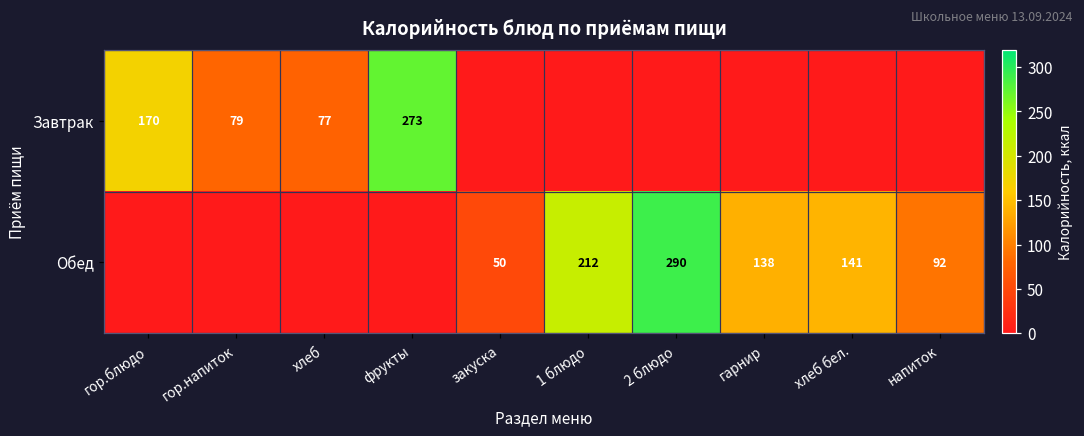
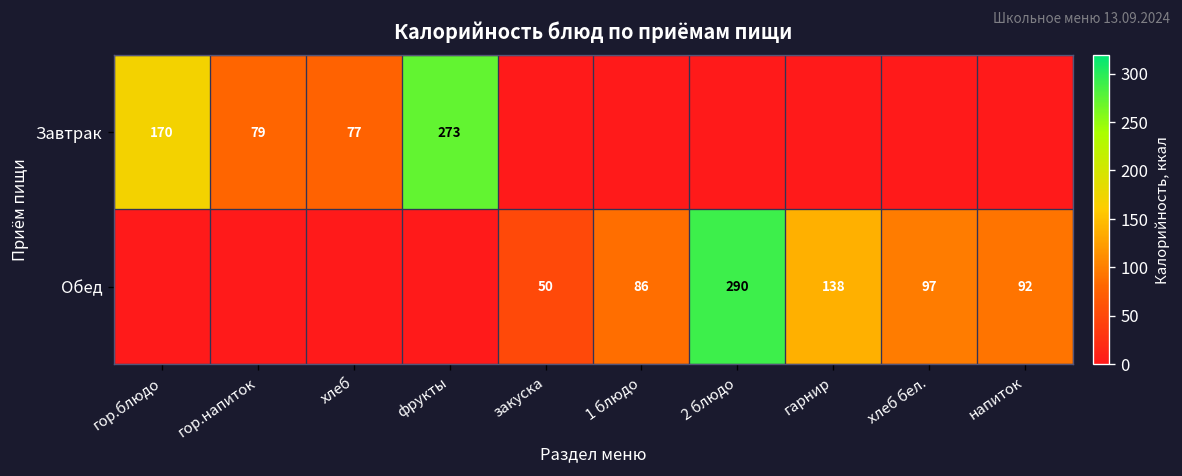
  {
    "Завтрак": {
      "гор.блюдо": 170,
      "гор.напиток": 79,
      "хлеб": 77,
      "фрукты": 273
    },
    "Обед": {
      "закуска": 50,
-     "1 блюдо": 212,
+     "1 блюдо": 86,
      "2 блюдо": 290,
      "гарнир": 138,
-     "хлеб бел.": 141,
+     "хлеб бел.": 97,
      "напиток": 92
    }
  }
